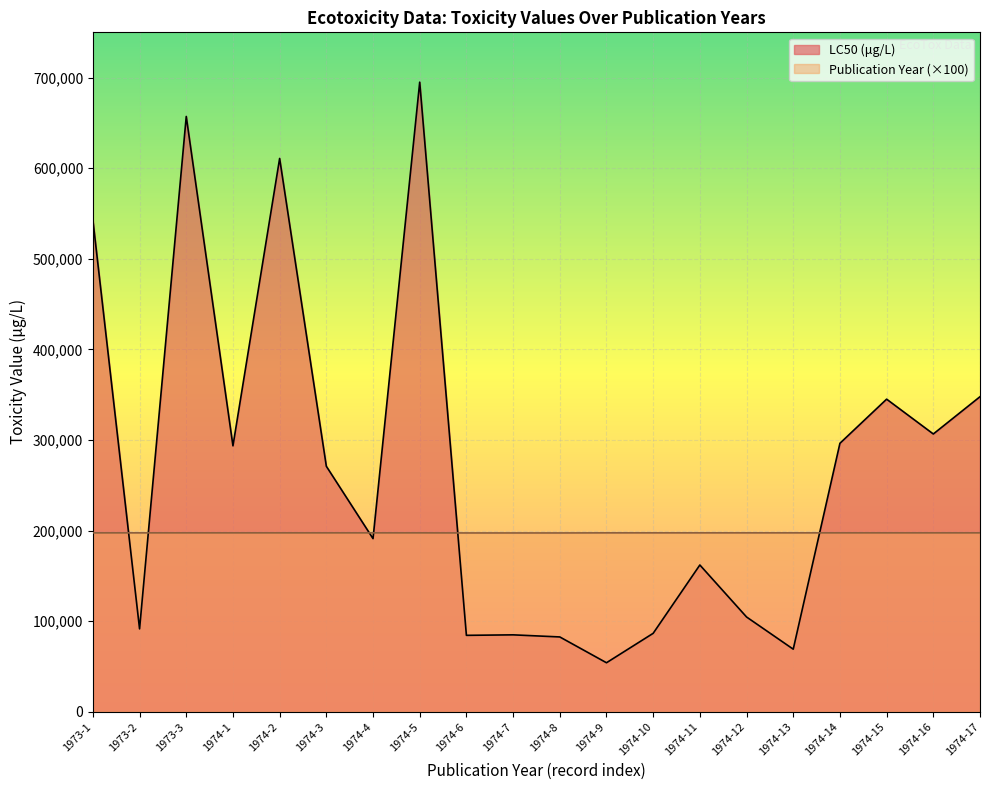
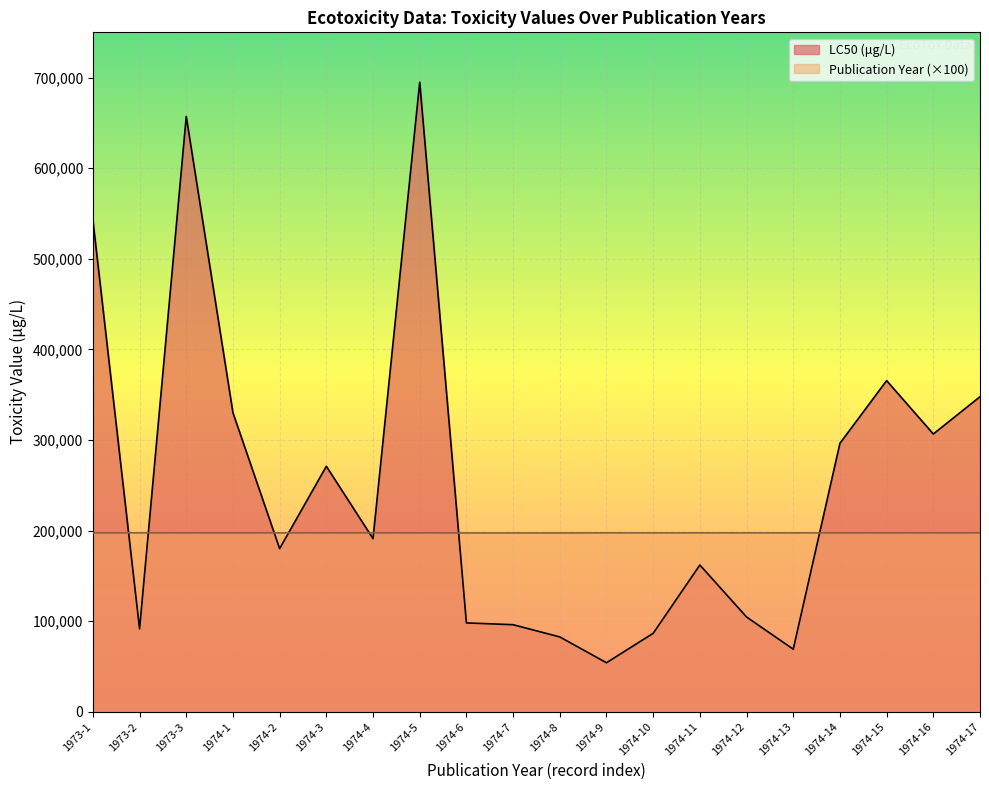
  {
    "LC50 (μg/L)": {
      "1973-1": "540,000",
      "1973-2": "90,000",
      "1973-3": "660,000",
-     "1974-1": "290,000",
-     "1974-2": "610,000",
+     "1974-1": "330,000",
+     "1974-2": "180,000",
      "1974-3": "270,000",
      "1974-4": "190,000",
      "1974-5": "700,000",
-     "1974-6": "80,000",
-     "1974-7": "80,000",
+     "1974-6": "100,000",
+     "1974-7": "100,000",
      "1974-8": "80,000",
      "1974-9": "50,000",
      "1974-10": "90,000",
      "1974-11": "160,000",
      "1974-12": "100,000",
      "1974-13": "70,000",
      "1974-14": "300,000",
-     "1974-15": "350,000",
+     "1974-15": "370,000",
      "1974-16": "310,000",
      "1974-17": "350,000"
    },
    "Publication Year (×100)": {
      "1973-1": "200,000",
      "1973-2": "200,000",
      "1973-3": "200,000",
      "1974-1": "200,000",
      "1974-2": "200,000",
      "1974-3": "200,000",
      "1974-4": "200,000",
      "1974-5": "200,000",
      "1974-6": "200,000",
      "1974-7": "200,000",
      "1974-8": "200,000",
      "1974-9": "200,000",
      "1974-10": "200,000",
      "1974-11": "200,000",
      "1974-12": "200,000",
      "1974-13": "200,000",
      "1974-14": "200,000",
      "1974-15": "200,000",
      "1974-16": "200,000",
      "1974-17": "200,000"
    }
  }
